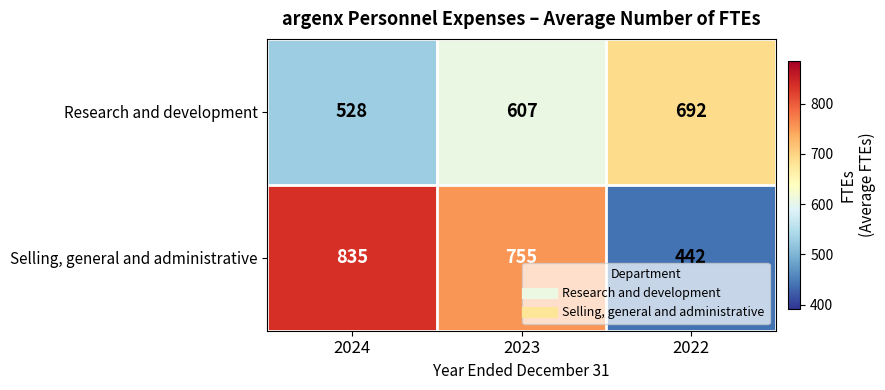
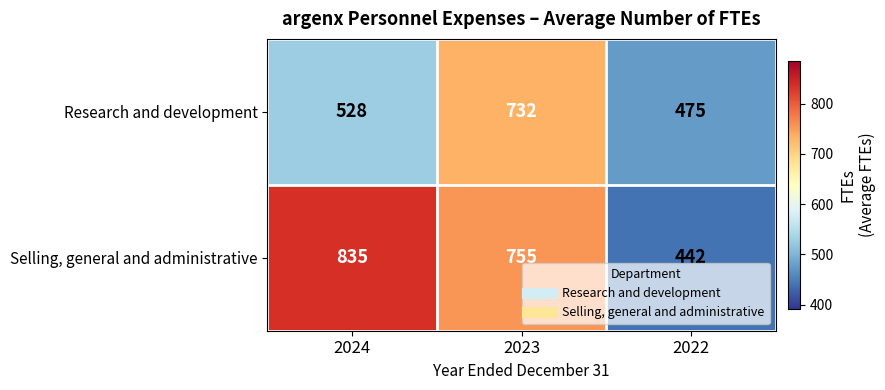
  {
    "Research and development": {
      "2024": 528,
-     "2023": 607,
-     "2022": 692
+     "2023": 732,
+     "2022": 475
    },
    "Selling, general and administrative": {
      "2024": 835
    }
  }
